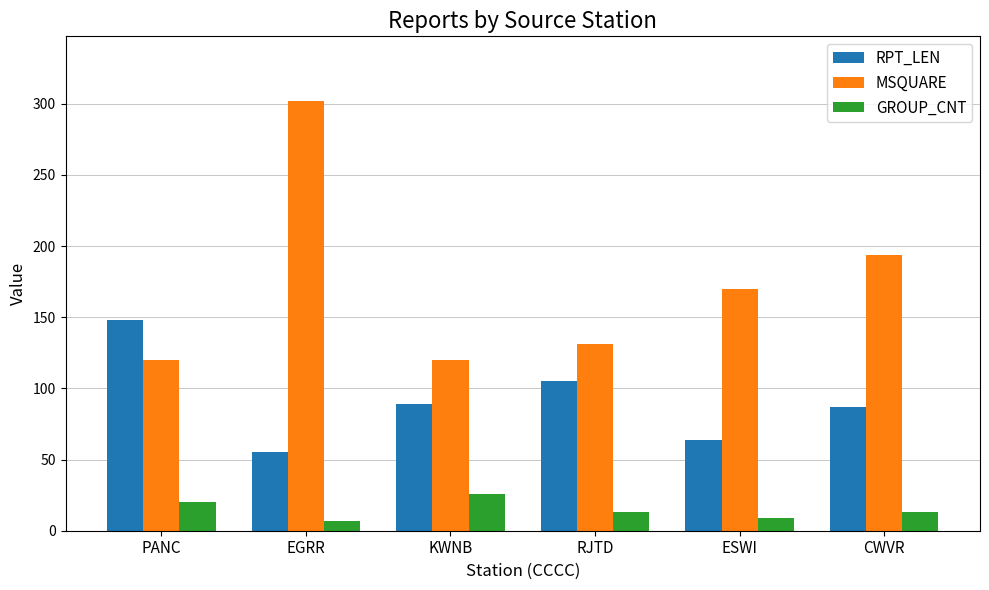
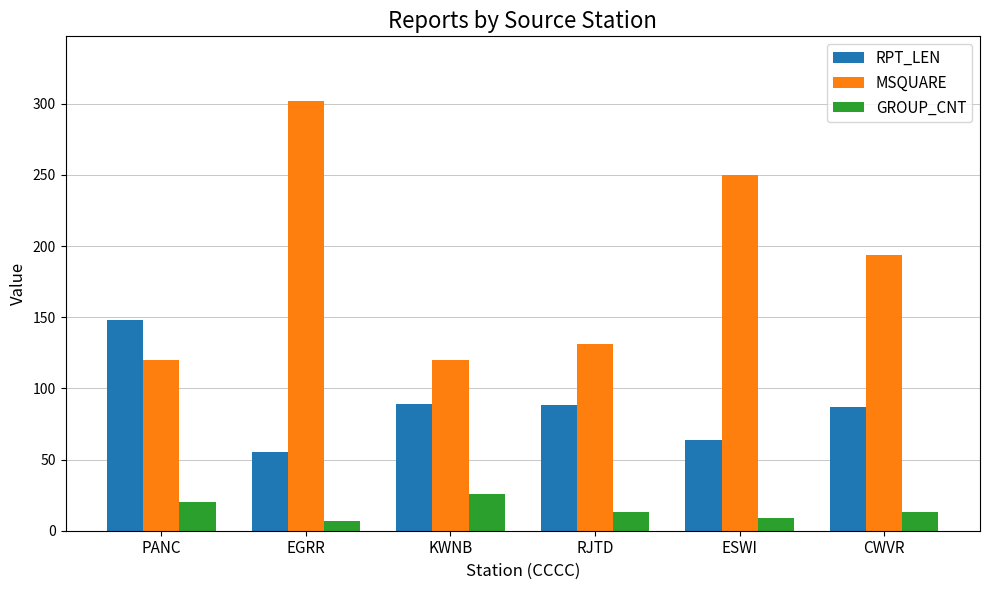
  {
    "RPT_LEN": {
      "PANC": 148,
      "EGRR": 55,
      "KWNB": 89,
-     "RJTD": 105,
+     "RJTD": 88,
      "ESWI": 64,
      "CWVR": 87
    },
    "MSQUARE": {
      "PANC": 120,
      "EGRR": 302,
      "KWNB": 120,
      "RJTD": 131,
-     "ESWI": 170,
+     "ESWI": 250,
      "CWVR": 194
    },
    "GROUP_CNT": {
      "PANC": 20,
      "EGRR": 7,
      "KWNB": 26,
      "RJTD": 13,
      "ESWI": 9,
      "CWVR": 13
    }
  }
